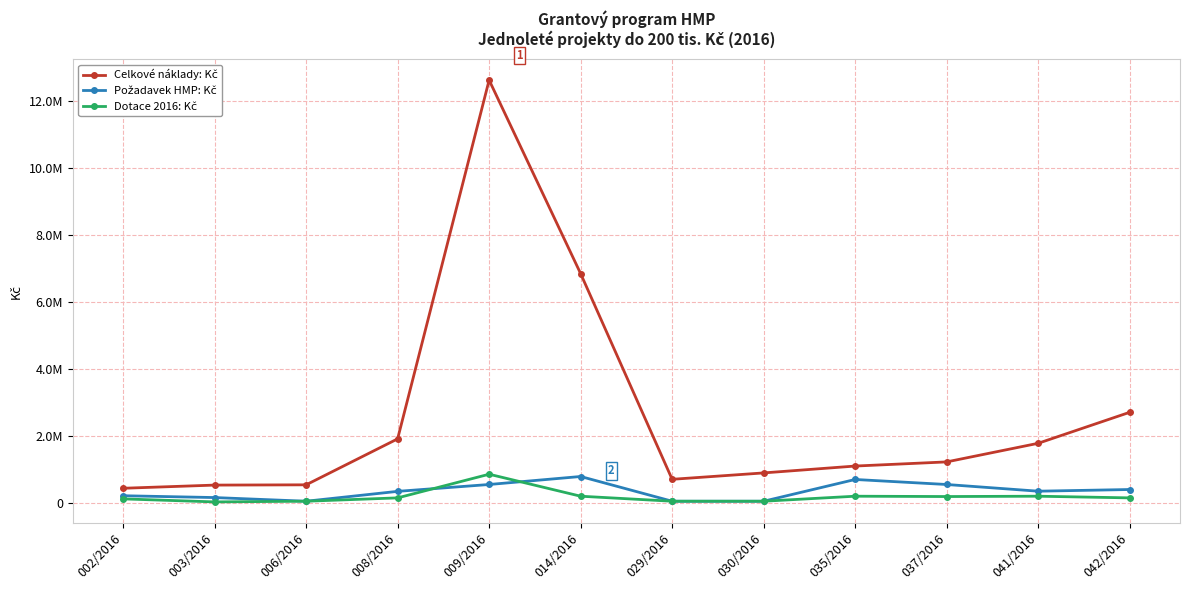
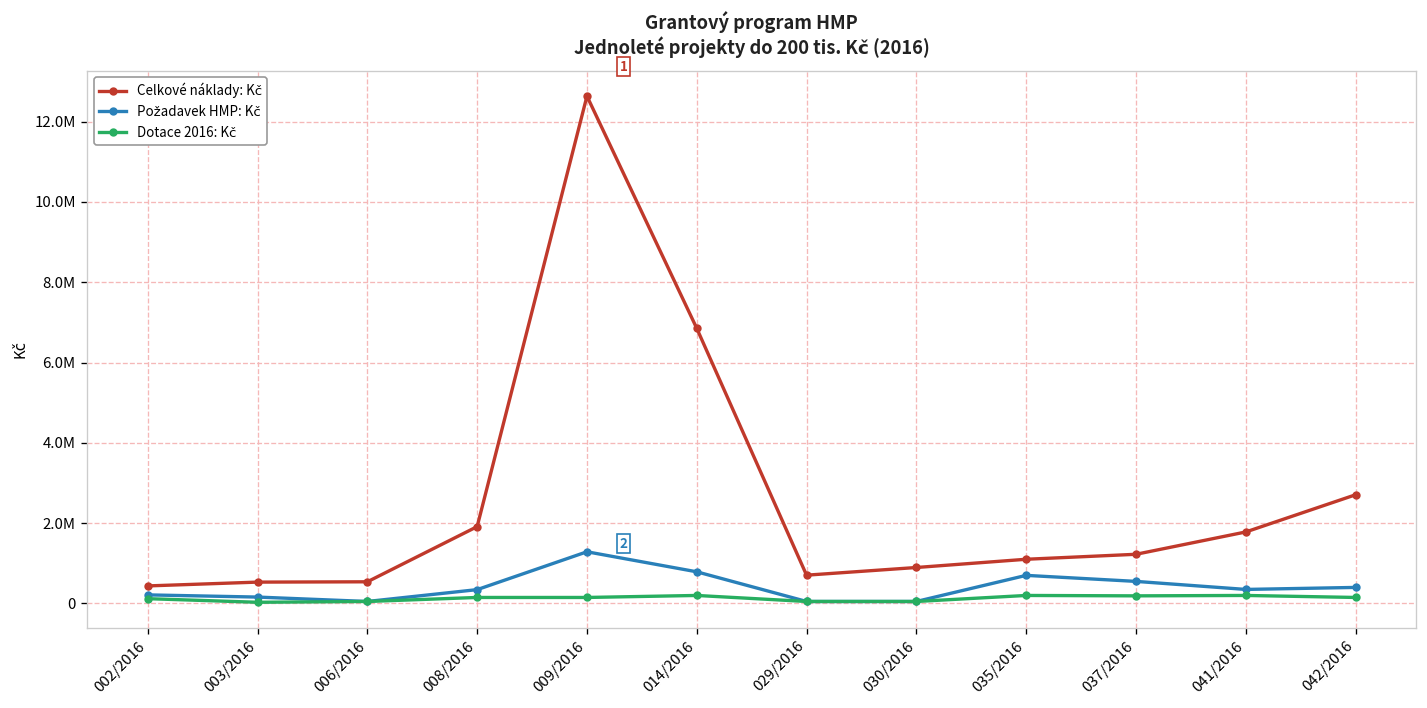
  {
    "Celkové náklady: Kč": {
      "002/2016": 400000,
      "003/2016": 500000,
      "006/2016": 500000,
      "008/2016": 1900000,
      "009/2016": 12600000,
      "014/2016": 6900000,
      "029/2016": 700000,
      "030/2016": 900000,
      "035/2016": 1100000,
      "037/2016": 1200000,
      "041/2016": 1800000,
      "042/2016": 2700000
    },
    "Požadavek HMP: Kč": {
      "002/2016": 200000,
      "003/2016": 200000,
      "008/2016": 300000,
-     "009/2016": 600000,
+     "009/2016": 1300000,
      "014/2016": 800000,
      "035/2016": 700000,
      "037/2016": 600000,
      "041/2016": 400000,
      "042/2016": 400000
    },
    "Dotace 2016: Kč": {
      "002/2016": 100000,
      "003/2016": 0,
      "008/2016": 200000,
-     "009/2016": 900000,
+     "009/2016": 200000,
      "014/2016": 200000,
      "035/2016": 200000,
      "037/2016": 200000,
      "041/2016": 200000,
      "042/2016": 200000
    }
  }
